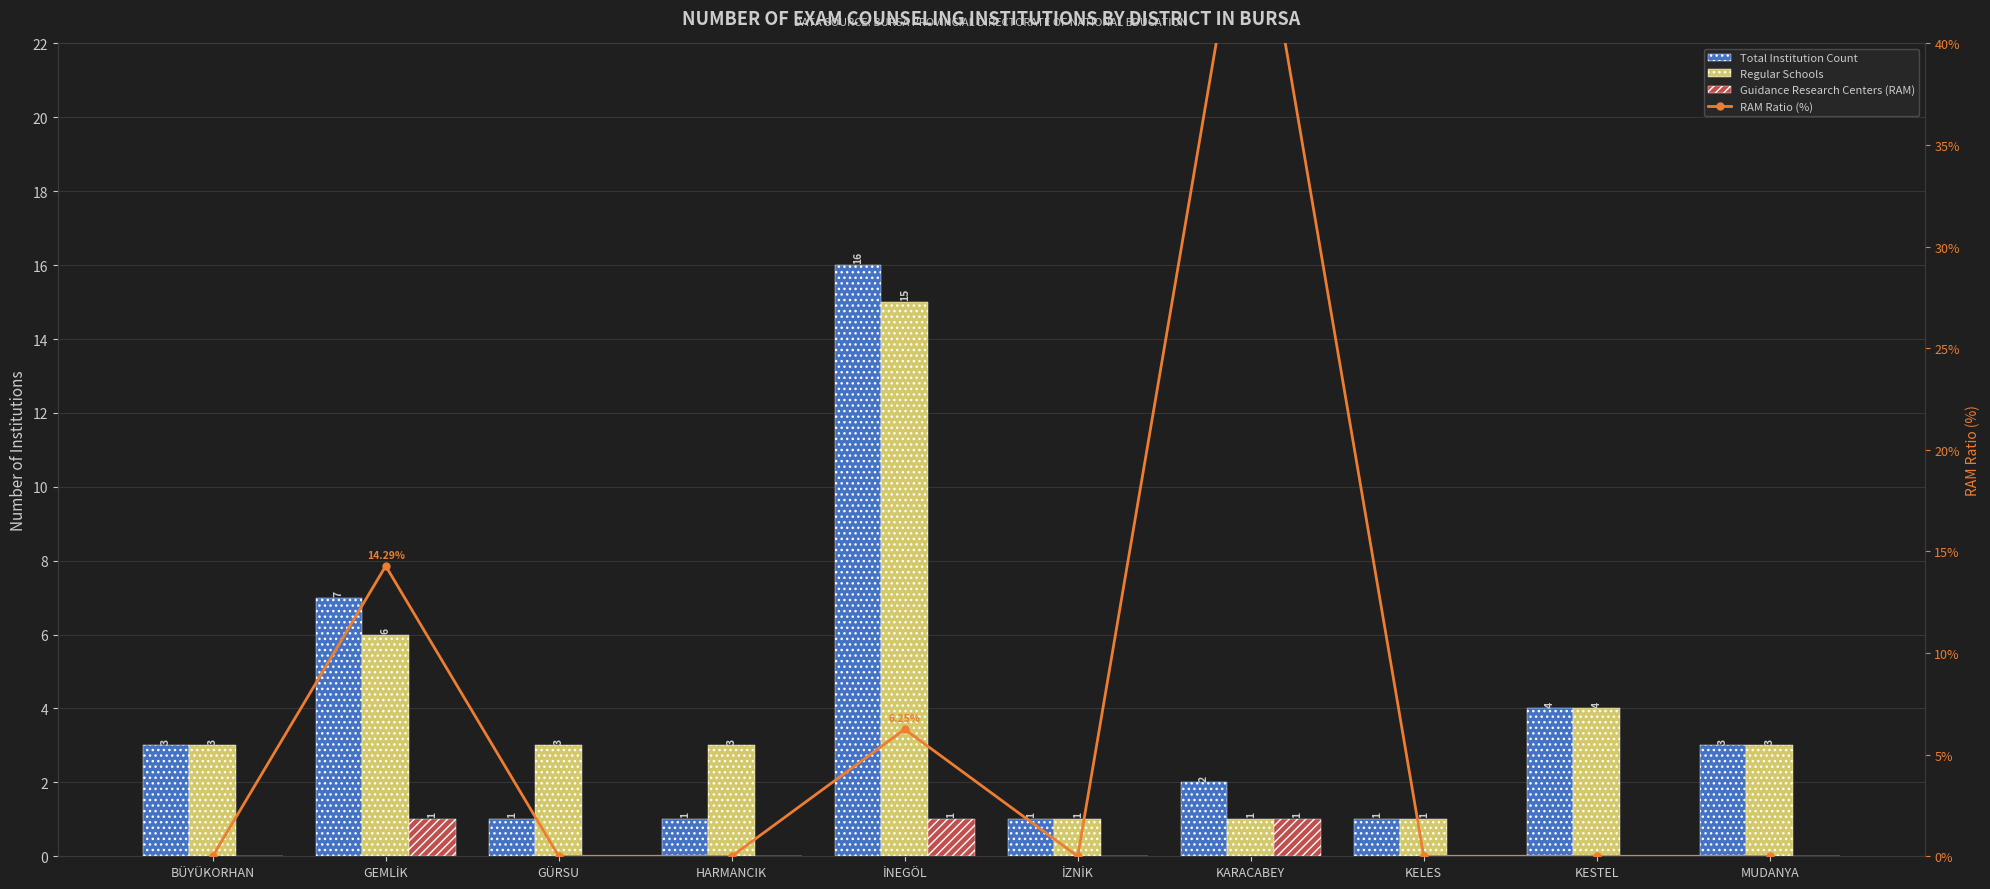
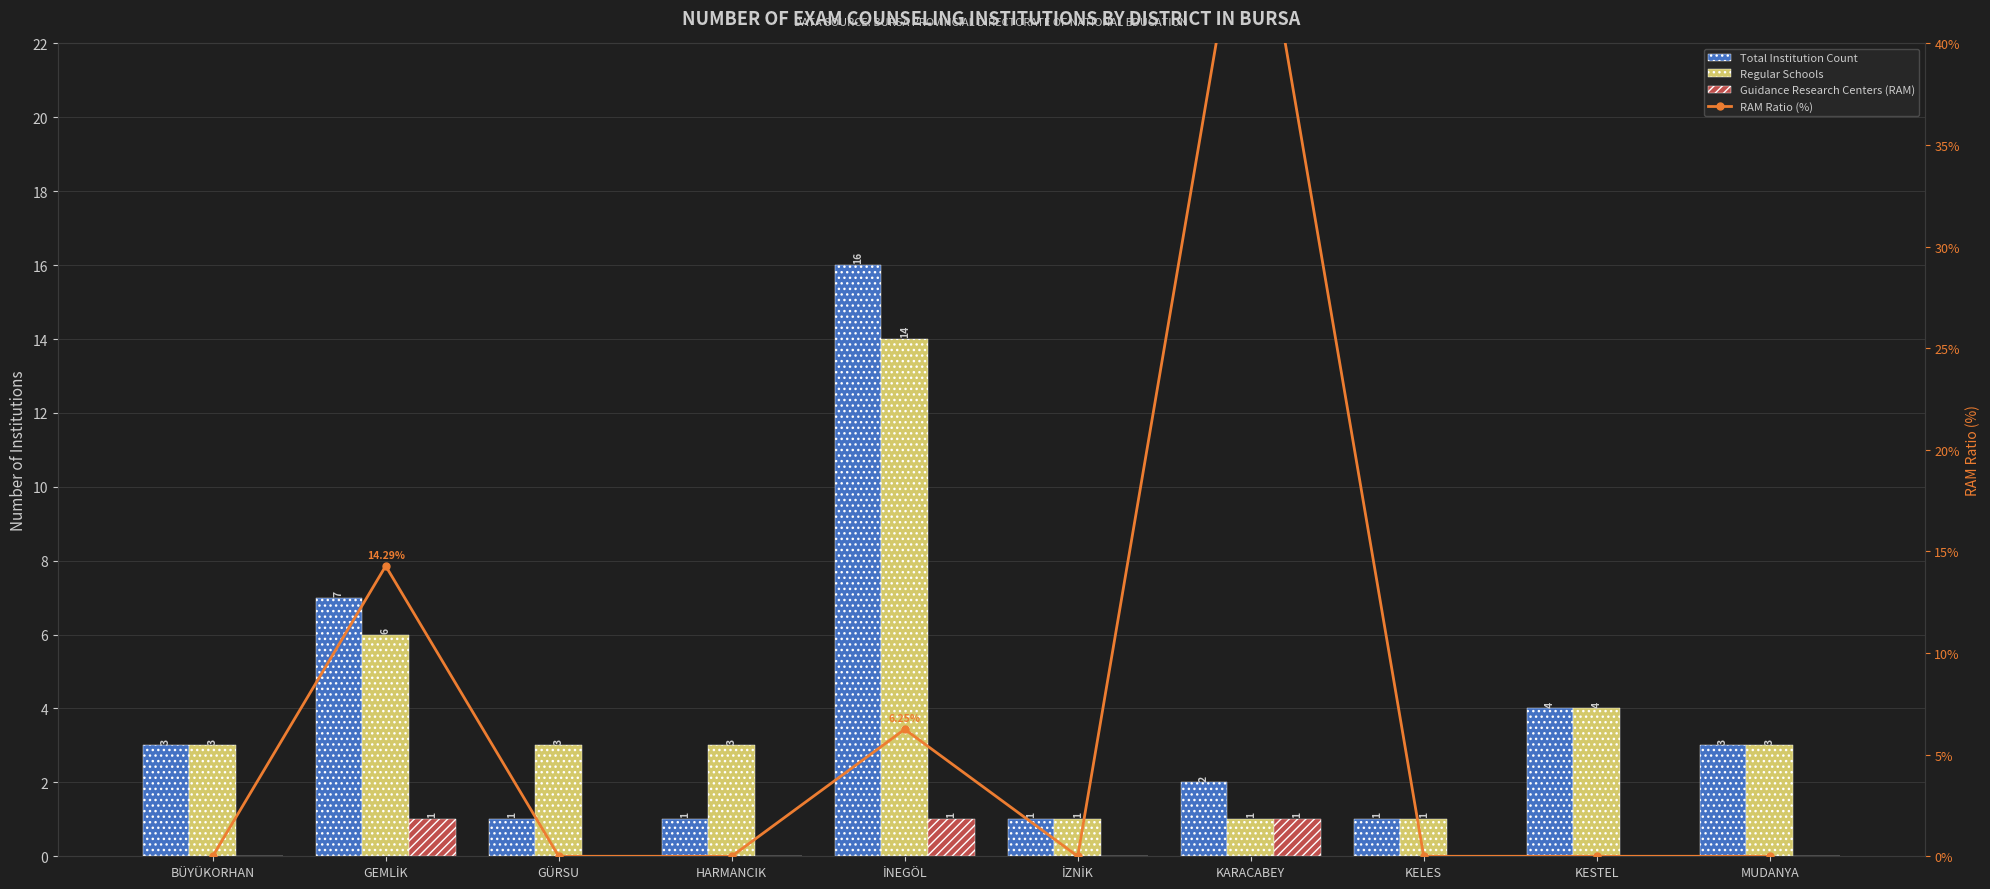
  {
    "Total Institution Count": {
      "BÜYÜKORHAN": "3",
      "GEMLİK": "7",
      "GÜRSU": "1",
      "HARMANCIK": "1",
      "İNEGÖL": "16",
      "İZNİK": "1",
      "KARACABEY": "2",
      "KELES": "1",
      "KESTEL": "4",
      "MUDANYA": "3"
    },
    "Regular Schools": {
      "BÜYÜKORHAN": "3",
      "GEMLİK": "6",
      "GÜRSU": "3",
      "HARMANCIK": "3",
-     "İNEGÖL": "15",
+     "İNEGÖL": "14",
      "İZNİK": "1",
      "KARACABEY": "1",
      "KELES": "1",
      "KESTEL": "4",
      "MUDANYA": "3"
    },
    "Guidance Research Centers (RAM)": {
      "GEMLİK": "1",
      "İNEGÖL": "1",
      "KARACABEY": "1"
    },
    "RAM Ratio (%)": {
      "GEMLİK": "14.29%",
      "İNEGÖL": "6.25%"
    }
  }
